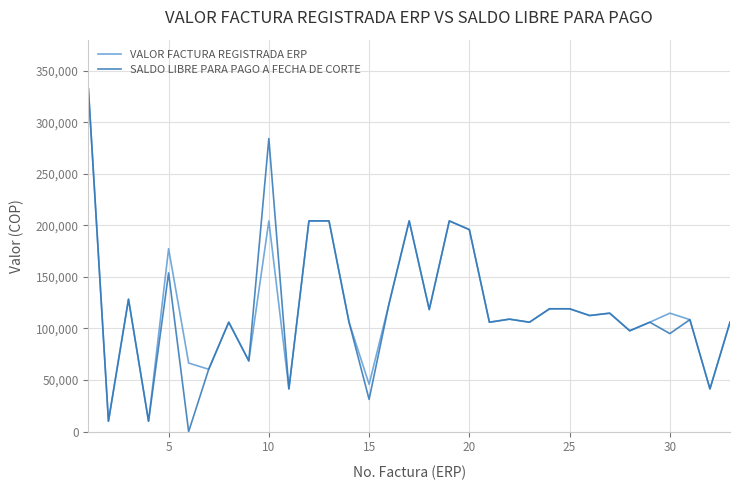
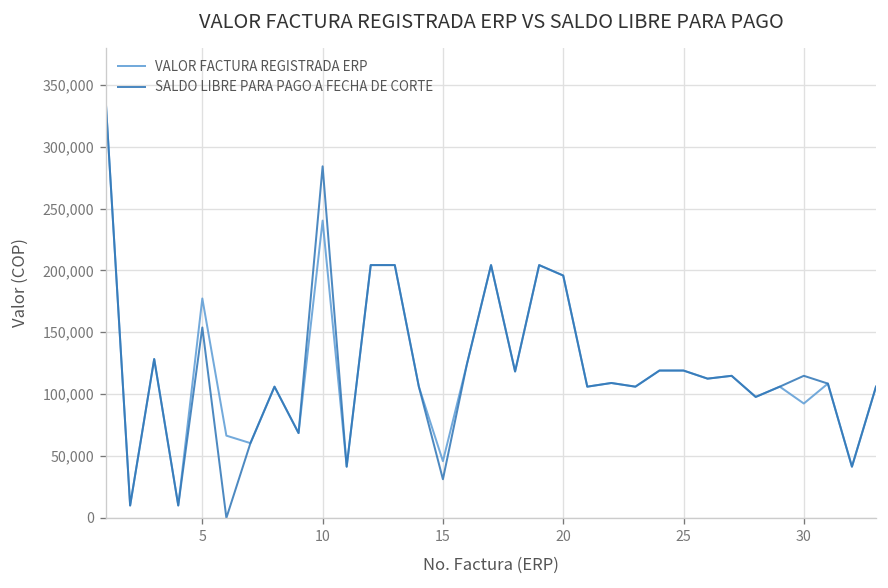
  {
    "VALOR FACTURA REGISTRADA ERP": {
      "5": "177,000",
-     "10": "204,000",
+     "10": "240,000",
      "15": "46,000",
-     "30": "115,000"
+     "30": "92,000"
    },
    "SALDO LIBRE PARA PAGO A FECHA DE CORTE": {
      "5": "154,000",
      "10": "284,000",
      "15": "31,000",
-     "30": "95,000"
+     "30": "115,000"
    }
  }
